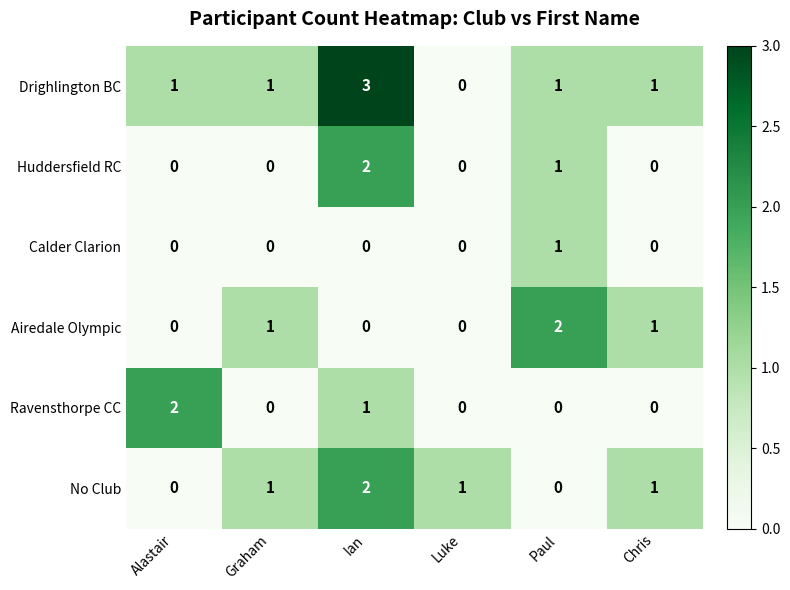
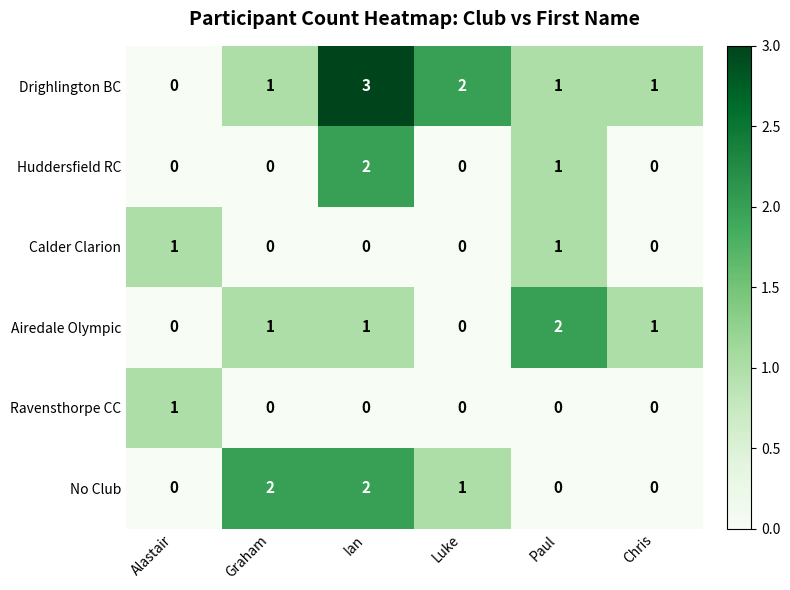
  {
    "Drighlington BC": {
-     "Alastair": 1,
+     "Alastair": 0,
      "Graham": 1,
      "Ian": 3,
-     "Luke": 0,
+     "Luke": 2,
      "Paul": 1,
      "Chris": 1
    },
    "Huddersfield RC": {
      "Alastair": 0,
      "Graham": 0,
      "Ian": 2,
      "Luke": 0,
      "Paul": 1,
      "Chris": 0
    },
    "Calder Clarion": {
-     "Alastair": 0,
+     "Alastair": 1,
      "Graham": 0,
      "Ian": 0,
      "Luke": 0,
      "Paul": 1,
      "Chris": 0
    },
    "Airedale Olympic": {
      "Alastair": 0,
      "Graham": 1,
-     "Ian": 0,
+     "Ian": 1,
      "Luke": 0,
      "Paul": 2,
      "Chris": 1
    },
    "Ravensthorpe CC": {
-     "Alastair": 2,
+     "Alastair": 1,
      "Graham": 0,
-     "Ian": 1,
+     "Ian": 0,
      "Luke": 0,
      "Paul": 0,
      "Chris": 0
    },
    "No Club": {
      "Alastair": 0,
-     "Graham": 1,
+     "Graham": 2,
      "Ian": 2,
      "Luke": 1,
      "Paul": 0,
-     "Chris": 1
+     "Chris": 0
    }
  }
